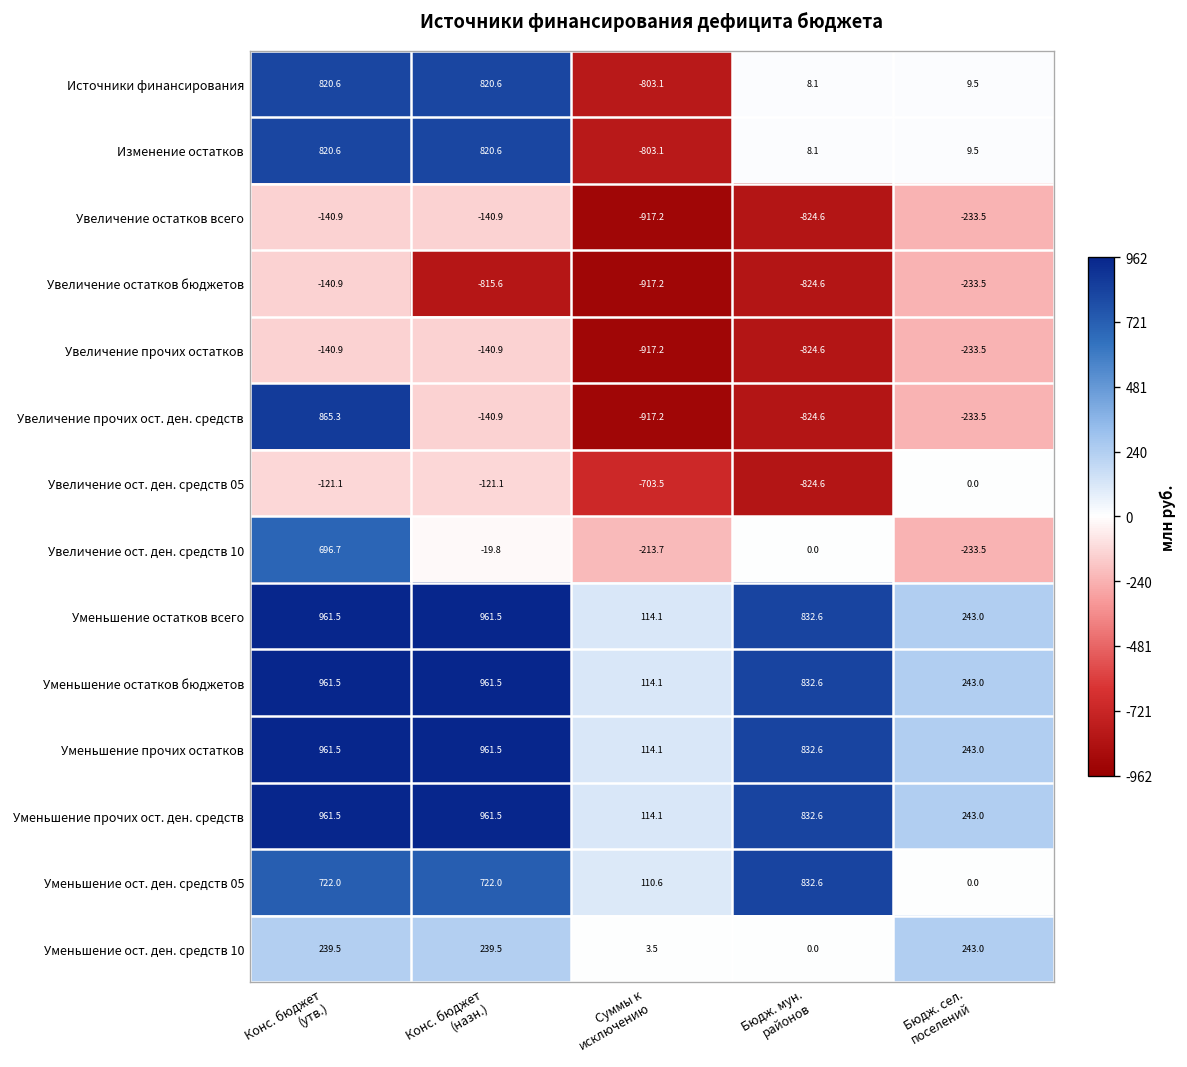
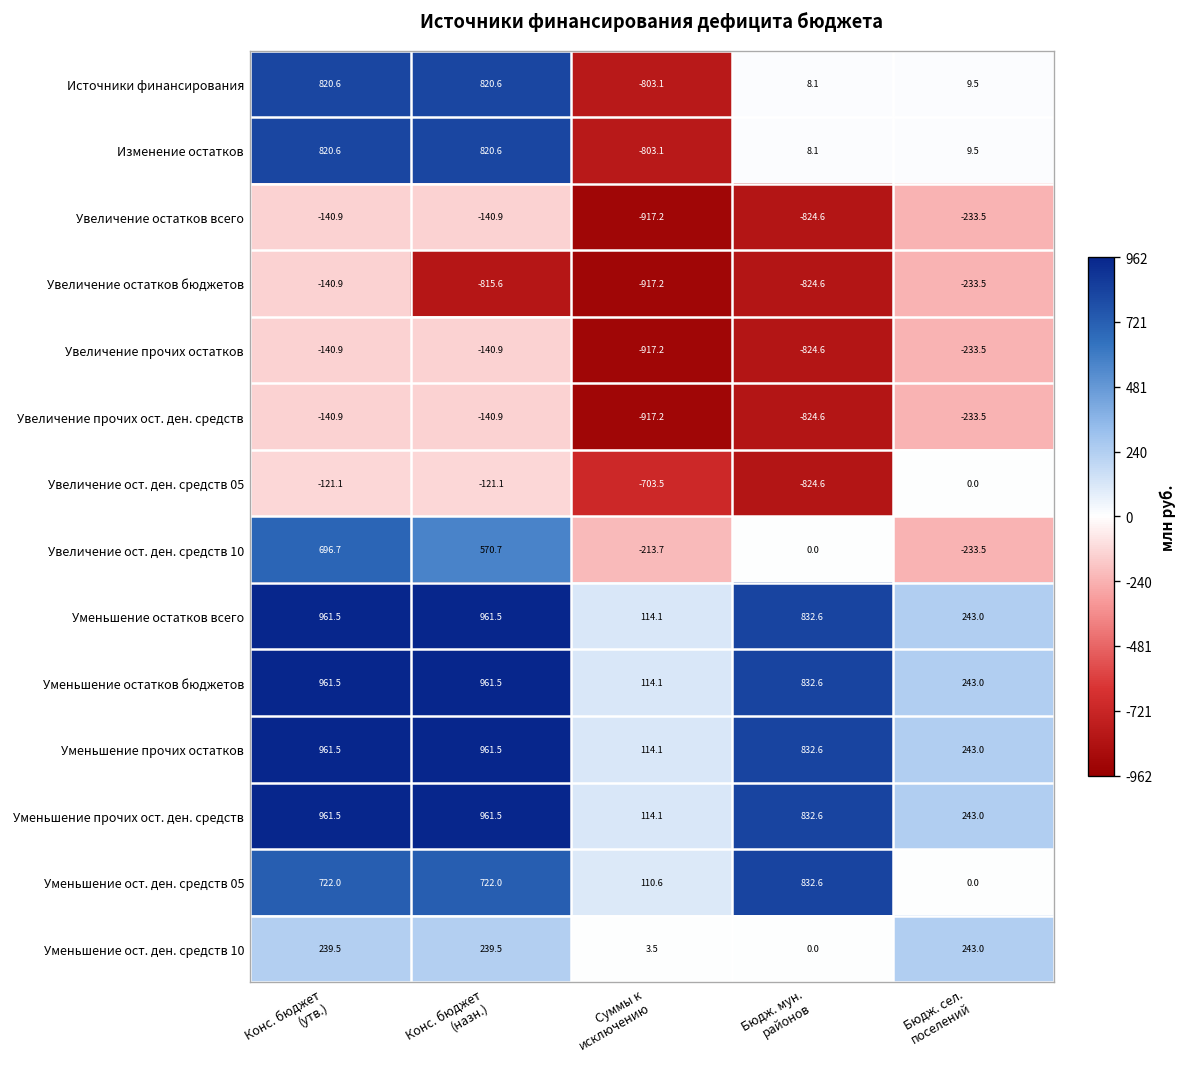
  {
    "Источники финансирования": {
      "Конс. бюджет (утв.)": 820.6,
      "Конс. бюджет (назн.)": 820.6,
      "Суммы к исключению": -803.1,
      "Бюдж. мун. районов": 8.1,
      "Бюдж. сел. поселений": 9.5
    },
    "Изменение остатков": {
      "Конс. бюджет (утв.)": 820.6,
      "Конс. бюджет (назн.)": 820.6,
      "Суммы к исключению": -803.1,
      "Бюдж. мун. районов": 8.1,
      "Бюдж. сел. поселений": 9.5
    },
    "Увеличение остатков всего": {
      "Конс. бюджет (утв.)": -140.9,
      "Конс. бюджет (назн.)": -140.9,
      "Суммы к исключению": -917.2,
      "Бюдж. мун. районов": -824.6,
      "Бюдж. сел. поселений": -233.5
    },
    "Увеличение остатков бюджетов": {
      "Конс. бюджет (утв.)": -140.9,
      "Конс. бюджет (назн.)": -815.6,
      "Суммы к исключению": -917.2,
      "Бюдж. мун. районов": -824.6,
      "Бюдж. сел. поселений": -233.5
    },
    "Увеличение прочих остатков": {
      "Конс. бюджет (утв.)": -140.9,
      "Конс. бюджет (назн.)": -140.9,
      "Суммы к исключению": -917.2,
      "Бюдж. мун. районов": -824.6,
      "Бюдж. сел. поселений": -233.5
    },
    "Увеличение прочих ост. ден. средств": {
-     "Конс. бюджет (утв.)": 865.3,
+     "Конс. бюджет (утв.)": -140.9,
      "Конс. бюджет (назн.)": -140.9,
      "Суммы к исключению": -917.2,
      "Бюдж. мун. районов": -824.6,
      "Бюдж. сел. поселений": -233.5
    },
    "Увеличение ост. ден. средств 05": {
      "Конс. бюджет (утв.)": -121.1,
      "Конс. бюджет (назн.)": -121.1,
      "Суммы к исключению": -703.5,
      "Бюдж. мун. районов": -824.6,
      "Бюдж. сел. поселений": 0.0
    },
    "Увеличение ост. ден. средств 10": {
      "Конс. бюджет (утв.)": 696.7,
-     "Конс. бюджет (назн.)": -19.8,
+     "Конс. бюджет (назн.)": 570.7,
      "Суммы к исключению": -213.7,
      "Бюдж. мун. районов": 0.0,
      "Бюдж. сел. поселений": -233.5
    },
    "Уменьшение остатков всего": {
      "Конс. бюджет (утв.)": 961.5,
      "Конс. бюджет (назн.)": 961.5,
      "Суммы к исключению": 114.1,
      "Бюдж. мун. районов": 832.6,
      "Бюдж. сел. поселений": 243.0
    },
    "Уменьшение остатков бюджетов": {
      "Конс. бюджет (утв.)": 961.5,
      "Конс. бюджет (назн.)": 961.5,
      "Суммы к исключению": 114.1,
      "Бюдж. мун. районов": 832.6,
      "Бюдж. сел. поселений": 243.0
    },
    "Уменьшение прочих остатков": {
      "Конс. бюджет (утв.)": 961.5,
      "Конс. бюджет (назн.)": 961.5,
      "Суммы к исключению": 114.1,
      "Бюдж. мун. районов": 832.6,
      "Бюдж. сел. поселений": 243.0
    },
    "Уменьшение прочих ост. ден. средств": {
      "Конс. бюджет (утв.)": 961.5,
      "Конс. бюджет (назн.)": 961.5,
      "Суммы к исключению": 114.1,
      "Бюдж. мун. районов": 832.6,
      "Бюдж. сел. поселений": 243.0
    },
    "Уменьшение ост. ден. средств 05": {
      "Конс. бюджет (утв.)": 722.0,
      "Конс. бюджет (назн.)": 722.0,
      "Суммы к исключению": 110.6,
      "Бюдж. мун. районов": 832.6,
      "Бюдж. сел. поселений": 0.0
    },
    "Уменьшение ост. ден. средств 10": {
      "Конс. бюджет (утв.)": 239.5,
      "Конс. бюджет (назн.)": 239.5,
      "Суммы к исключению": 3.5,
      "Бюдж. мун. районов": 0.0,
      "Бюдж. сел. поселений": 243.0
    }
  }
